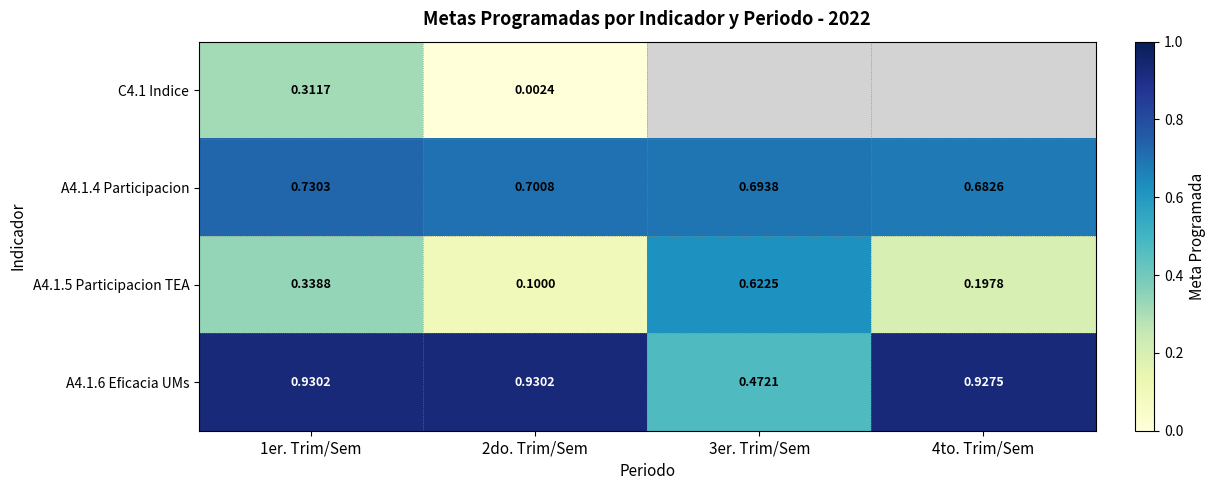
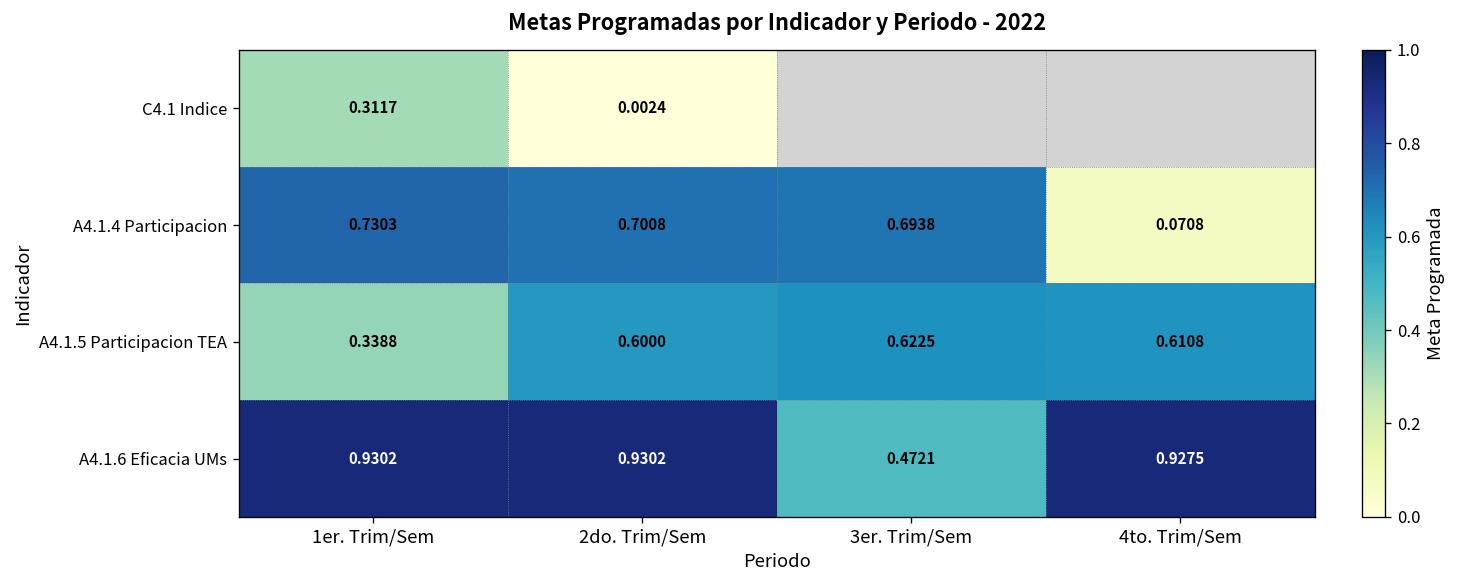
  {
    "C4.1 Indice": {
      "1er. Trim/Sem": 0.3117,
      "2do. Trim/Sem": 0.0024
    },
    "A4.1.4 Participacion": {
      "1er. Trim/Sem": 0.7303,
      "2do. Trim/Sem": 0.7008,
      "3er. Trim/Sem": 0.6938,
-     "4to. Trim/Sem": 0.6826
+     "4to. Trim/Sem": 0.0708
    },
    "A4.1.5 Participacion TEA": {
      "1er. Trim/Sem": 0.3388,
-     "2do. Trim/Sem": 0.1000,
+     "2do. Trim/Sem": 0.6000,
      "3er. Trim/Sem": 0.6225,
-     "4to. Trim/Sem": 0.1978
+     "4to. Trim/Sem": 0.6108
    },
    "A4.1.6 Eficacia UMs": {
      "1er. Trim/Sem": 0.9302,
      "2do. Trim/Sem": 0.9302,
      "3er. Trim/Sem": 0.4721,
      "4to. Trim/Sem": 0.9275
    }
  }
